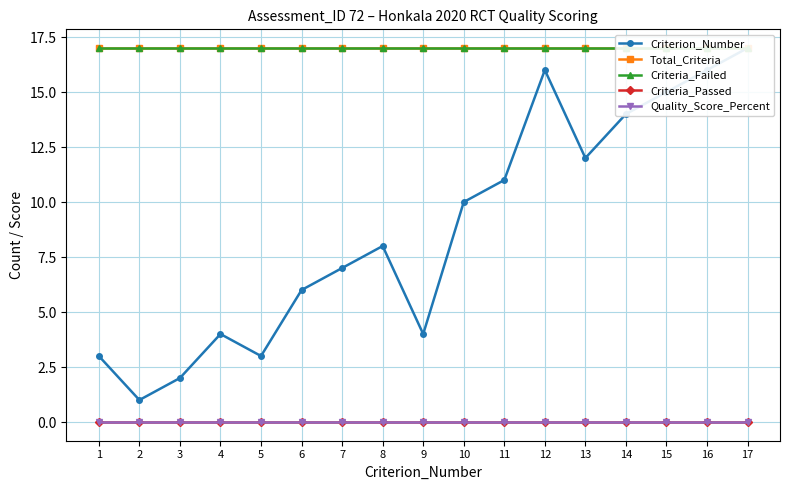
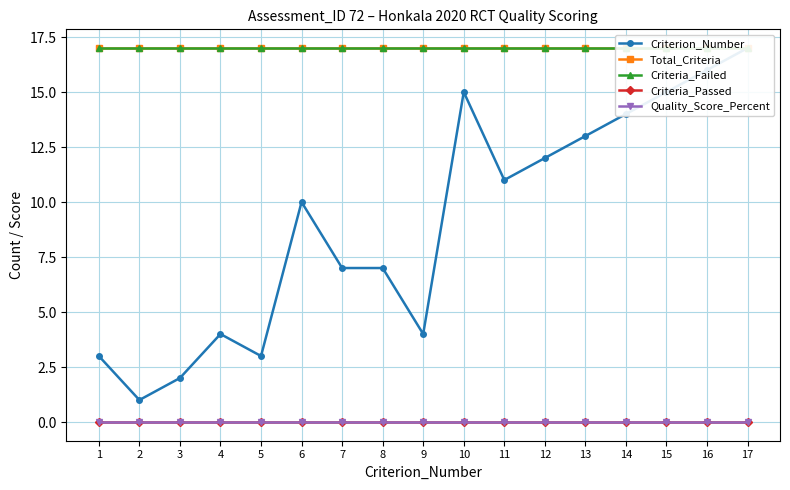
  {
    "Criterion_Number": {
      "1": 3,
      "2": 1,
      "3": 2,
      "4": 4,
      "5": 3,
-     "6": 6,
+     "6": 10,
      "7": 7,
-     "8": 8,
+     "8": 7,
      "9": 4,
-     "10": 10,
+     "10": 15,
      "11": 11,
-     "12": 16,
-     "13": 12
+     "12": 12,
+     "13": 13
    },
    "Criteria_Failed": {
      "1": 17,
      "2": 17,
      "3": 17,
      "4": 17,
      "5": 17,
      "6": 17,
      "7": 17,
      "8": 17,
      "9": 17,
      "10": 17,
      "11": 17,
      "12": 17,
      "13": 17
    },
    "Quality_Score_Percent": {
      "1": 0,
      "2": 0,
      "3": 0,
      "4": 0,
      "5": 0,
      "6": 0,
      "7": 0,
      "8": 0,
      "9": 0,
      "10": 0,
      "11": 0,
      "12": 0,
      "13": 0,
      "14": 0,
      "15": 0,
      "16": 0,
      "17": 0
    }
  }
